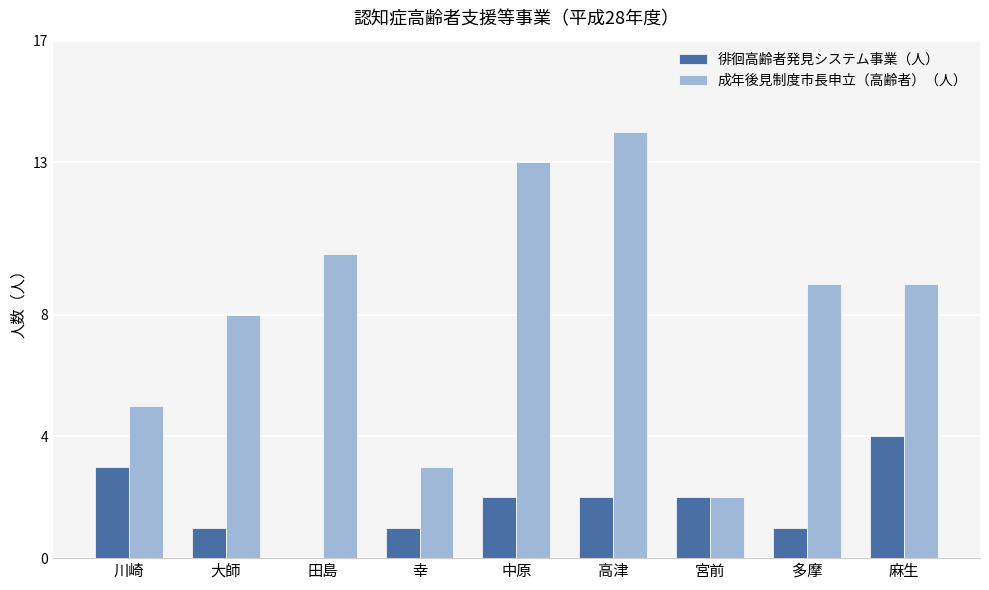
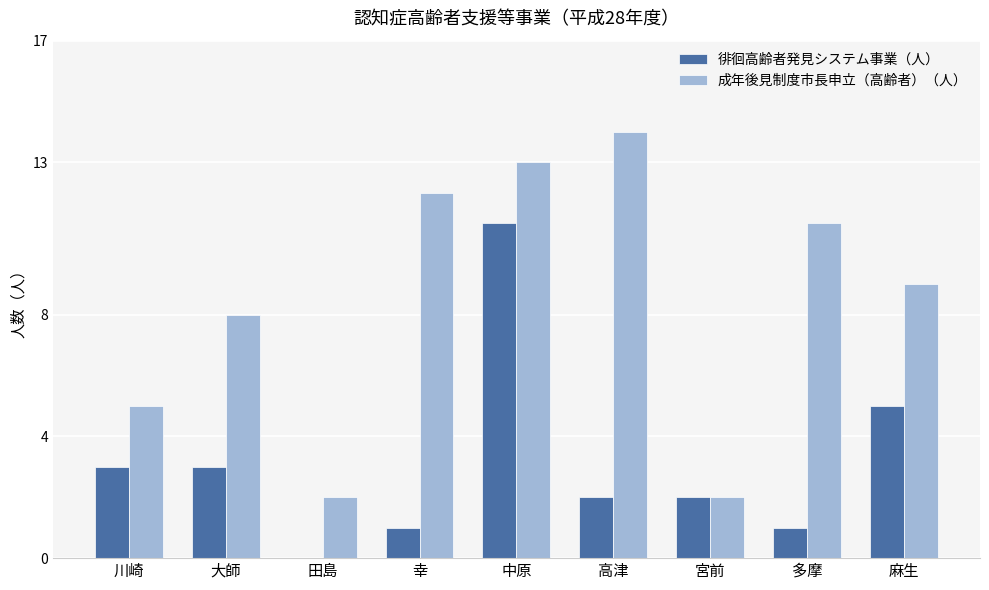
  {
    "徘徊高齢者発見システム事業（人）": {
      "川崎": 3,
-     "大師": 1,
+     "大師": 3,
      "田島": 0,
      "幸": 1,
-     "中原": 2,
+     "中原": 11,
      "高津": 2,
      "宮前": 2,
      "多摩": 1,
-     "麻生": 4
+     "麻生": 5
    },
    "成年後見制度市長申立（高齢者）（人）": {
      "川崎": 5,
      "大師": 8,
-     "田島": 10,
-     "幸": 3,
+     "田島": 2,
+     "幸": 12,
      "中原": 13,
      "高津": 14,
      "宮前": 2,
-     "多摩": 9,
+     "多摩": 11,
      "麻生": 9
    }
  }
